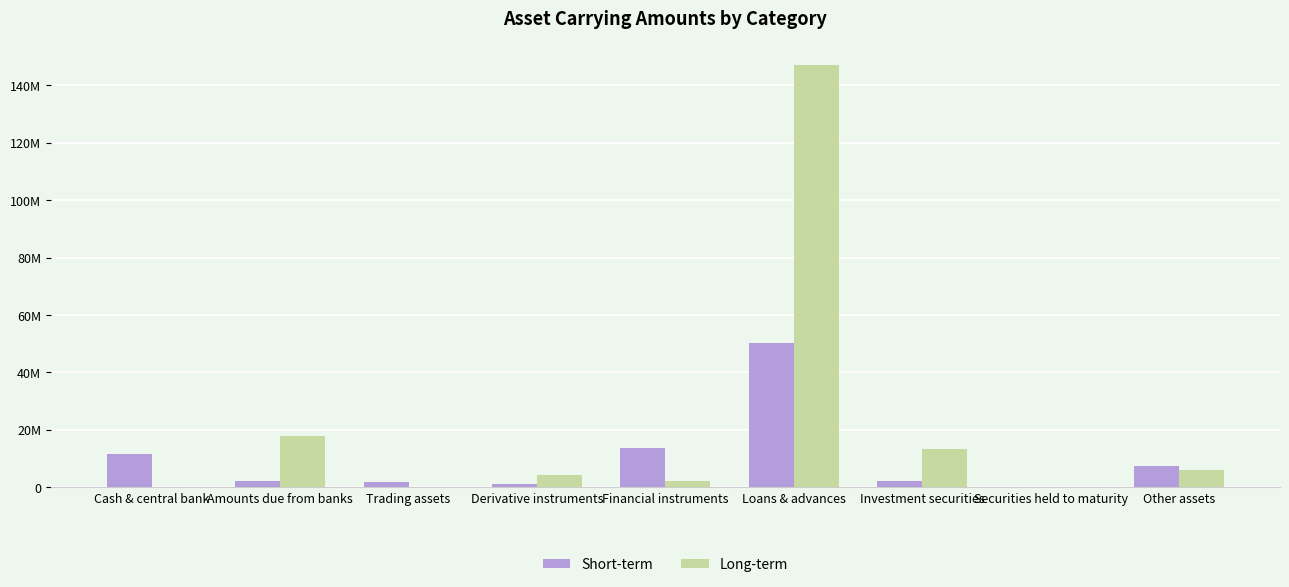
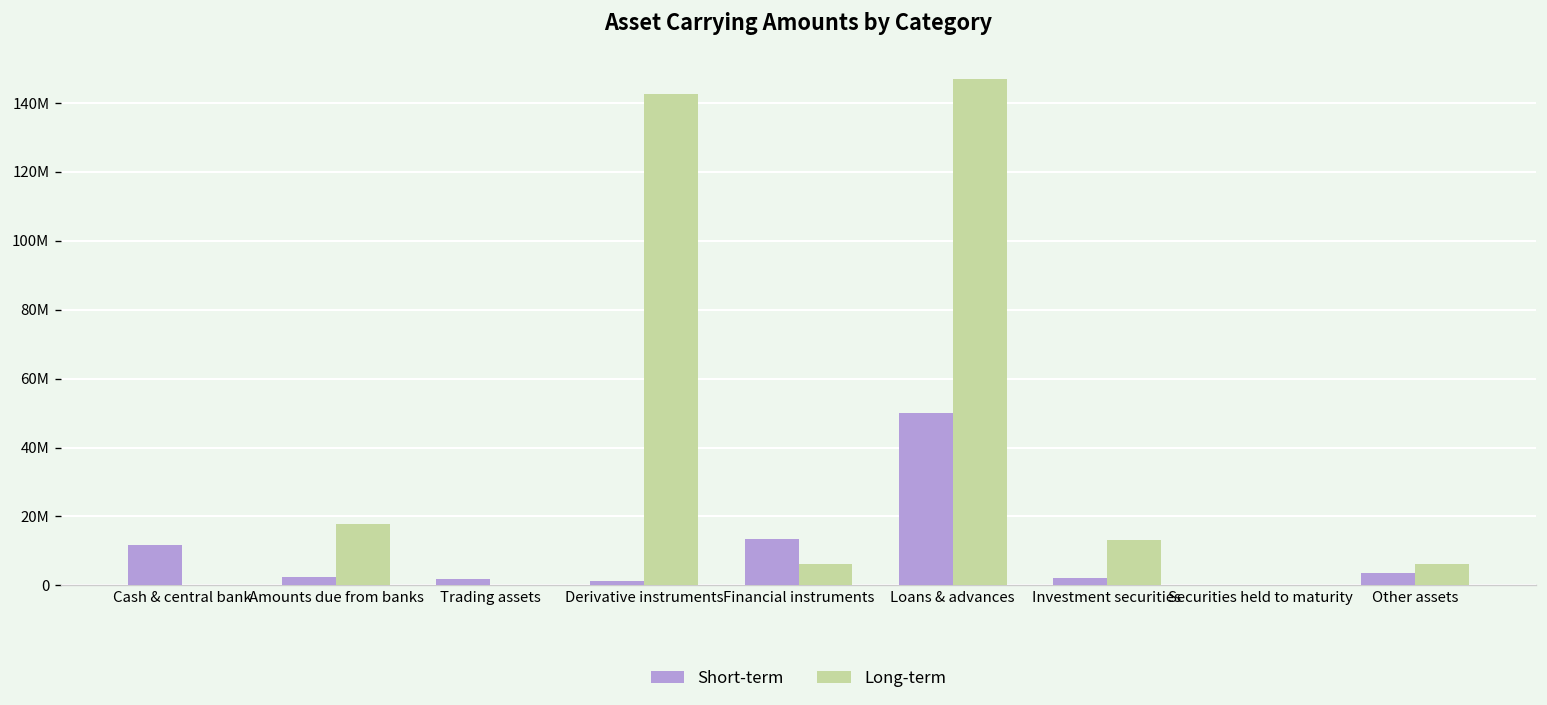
  {
    "Short-term": {
      "Cash & central bank": 12000000,
      "Amounts due from banks": 2000000,
      "Trading assets": 2000000,
      "Derivative instruments": 1000000,
      "Financial instruments": 14000000,
      "Loans & advances": 50000000,
      "Investment securities": 2000000,
-     "Other assets": 7000000
+     "Other assets": 4000000
    },
    "Long-term": {
      "Cash & central bank": 0,
      "Amounts due from banks": 18000000,
      "Trading assets": 0,
-     "Derivative instruments": 4000000,
-     "Financial instruments": 2000000,
+     "Derivative instruments": 142000000,
+     "Financial instruments": 6000000,
      "Loans & advances": 147000000,
      "Investment securities": 13000000,
      "Other assets": 6000000
    }
  }
